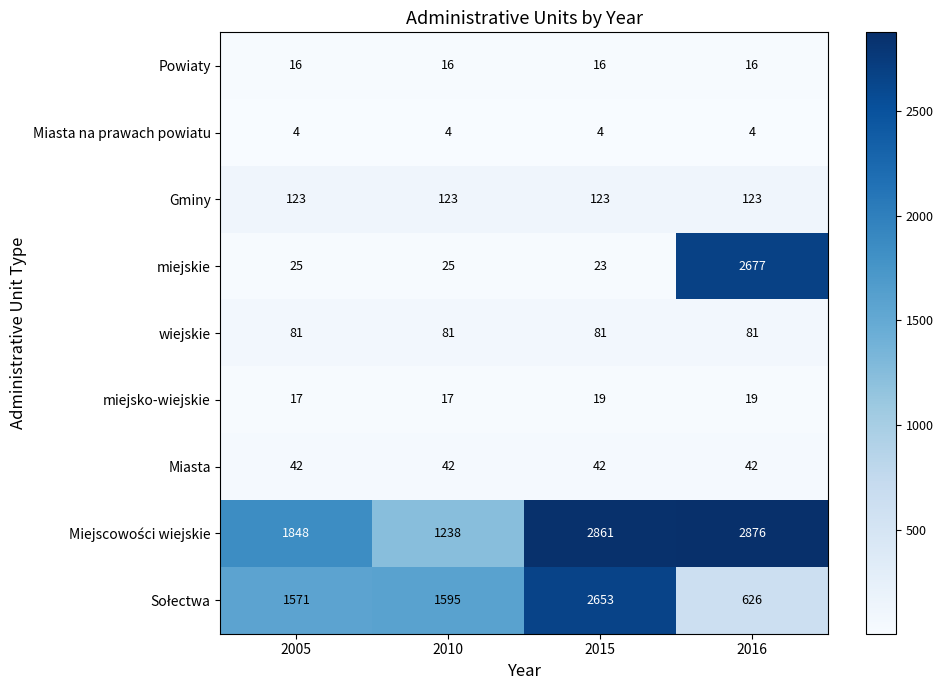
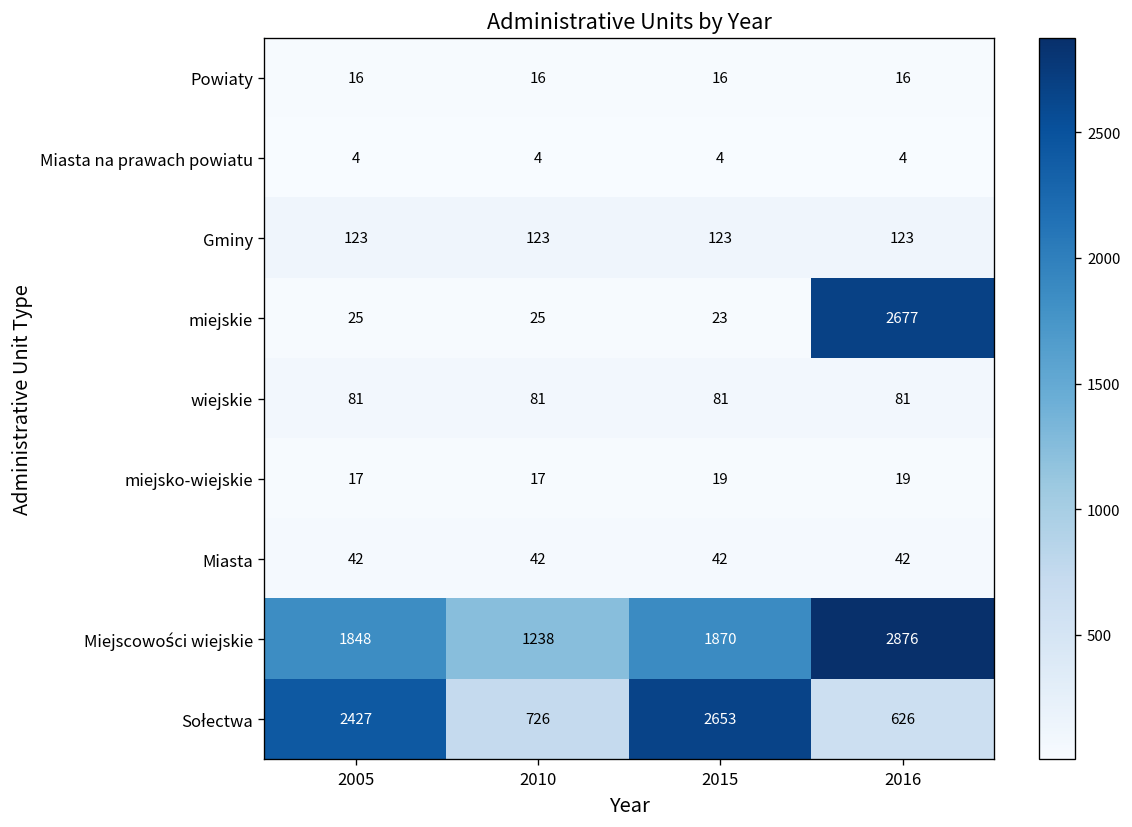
  {
    "Powiaty": {
      "2005": 16,
      "2010": 16,
      "2015": 16,
      "2016": 16
    },
    "Miasta na prawach powiatu": {
      "2005": 4,
      "2010": 4,
      "2015": 4,
      "2016": 4
    },
    "Gminy": {
      "2005": 123,
      "2010": 123,
      "2015": 123,
      "2016": 123
    },
    "miejskie": {
      "2005": 25,
      "2010": 25,
      "2015": 23,
      "2016": 2677
    },
    "wiejskie": {
      "2005": 81,
      "2010": 81,
      "2015": 81,
      "2016": 81
    },
    "miejsko-wiejskie": {
      "2005": 17,
      "2010": 17,
      "2015": 19,
      "2016": 19
    },
    "Miasta": {
      "2005": 42,
      "2010": 42,
      "2015": 42,
      "2016": 42
    },
    "Miejscowości wiejskie": {
      "2005": 1848,
      "2010": 1238,
-     "2015": 2861,
+     "2015": 1870,
      "2016": 2876
    },
    "Sołectwa": {
-     "2005": 1571,
-     "2010": 1595,
+     "2005": 2427,
+     "2010": 726,
      "2015": 2653,
      "2016": 626
    }
  }
